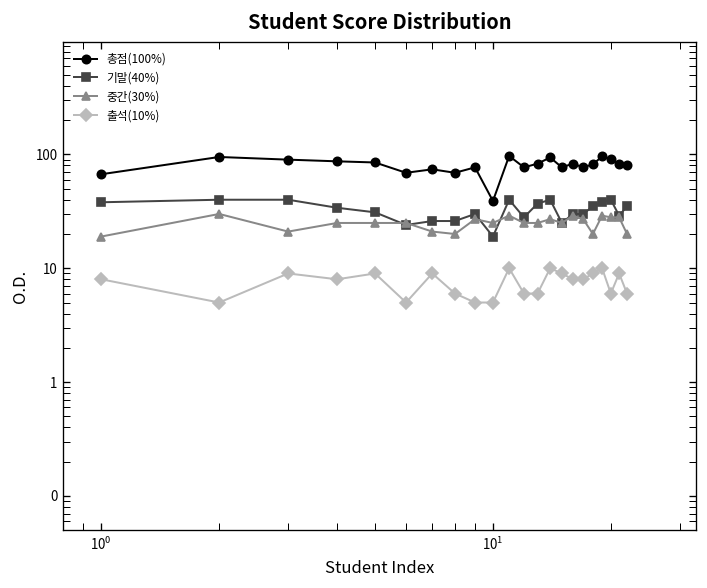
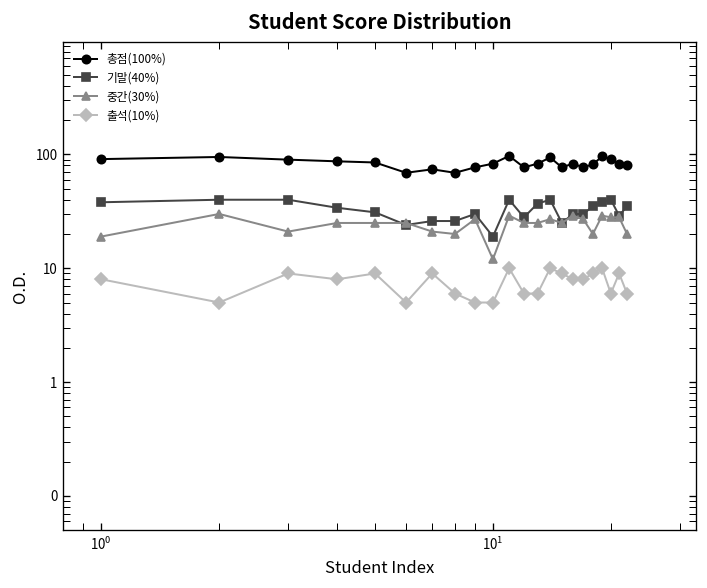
  {
    "총점(100%)": {
-     "10^0": 70,
-     "10^1": 39
+     "10^0": 90,
+     "10^1": 80
    },
    "기말(40%)": {
      "10^0": 38,
      "10^1": 19
    },
    "중간(30%)": {
      "10^0": 19,
-     "10^1": 25
+     "10^1": 12
    },
    "출석(10%)": {
      "10^0": 8,
      "10^1": 5
    }
  }
